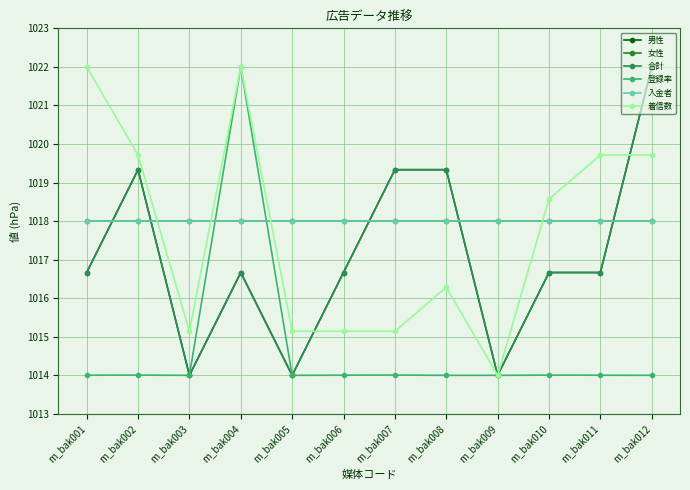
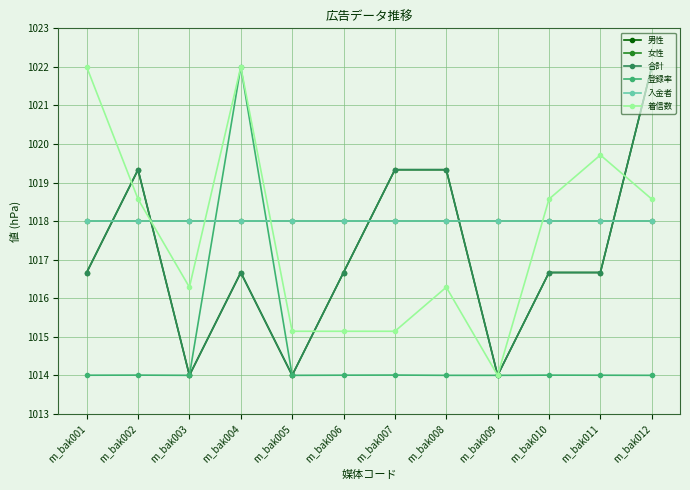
  {
    "入金者": {
      "m_bak001": 1018.0,
      "m_bak002": 1018.0,
      "m_bak003": 1018.0,
      "m_bak004": 1018.0,
      "m_bak005": 1018.0,
      "m_bak006": 1018.0,
      "m_bak007": 1018.0,
      "m_bak008": 1018.0,
      "m_bak009": 1018.0,
      "m_bak010": 1018.0,
      "m_bak011": 1018.0,
      "m_bak012": 1018.0
    },
    "着信数": {
      "m_bak001": 1022.0,
-     "m_bak002": 1019.7,
-     "m_bak003": 1015.1,
+     "m_bak002": 1018.6,
+     "m_bak003": 1016.3,
      "m_bak005": 1015.1,
      "m_bak006": 1015.1,
      "m_bak007": 1015.1,
      "m_bak008": 1016.3,
      "m_bak010": 1018.6,
      "m_bak011": 1019.7,
-     "m_bak012": 1019.7
+     "m_bak012": 1018.6
    }
  }
